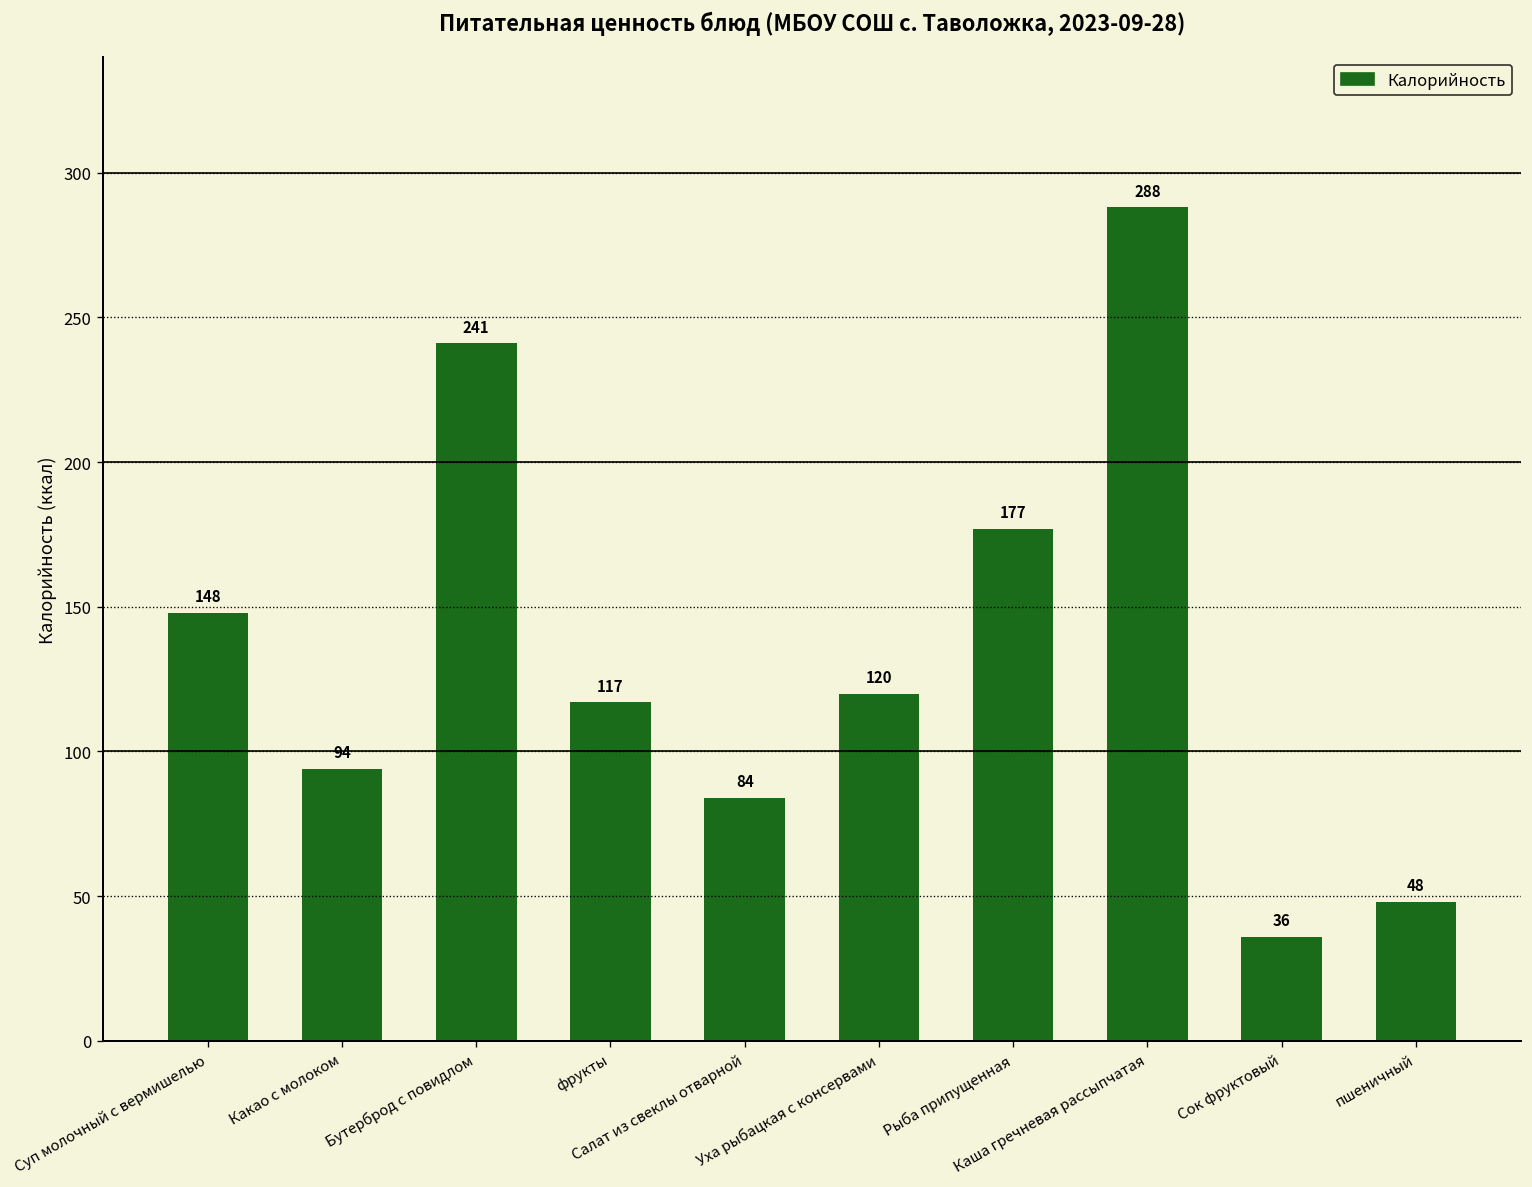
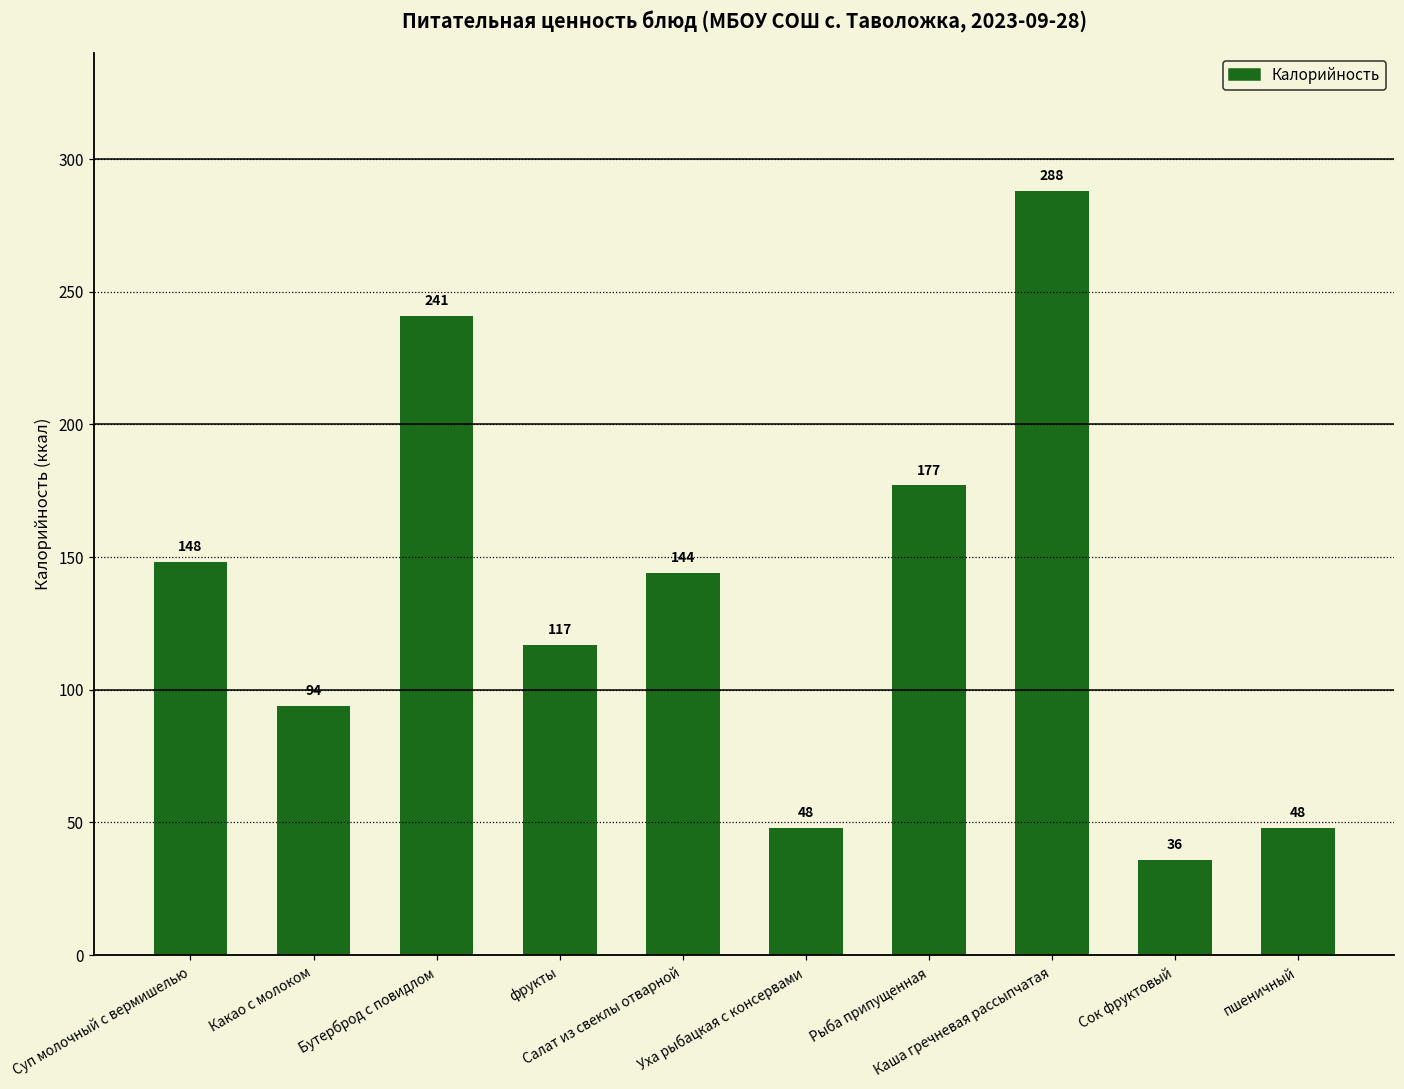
  {
    "Суп молочный с вермишелью": 148,
    "Какао с молоком": 94,
    "Бутерброд с повидлом": 241,
    "фрукты": 117,
-   "Салат из свеклы отварной": 84,
-   "Уха рыбацкая с консервами": 120,
+   "Салат из свеклы отварной": 144,
+   "Уха рыбацкая с консервами": 48,
    "Рыба припущенная": 177,
    "Каша гречневая рассыпчатая": 288,
    "Сок фруктовый": 36,
    "пшеничный": 48
  }
